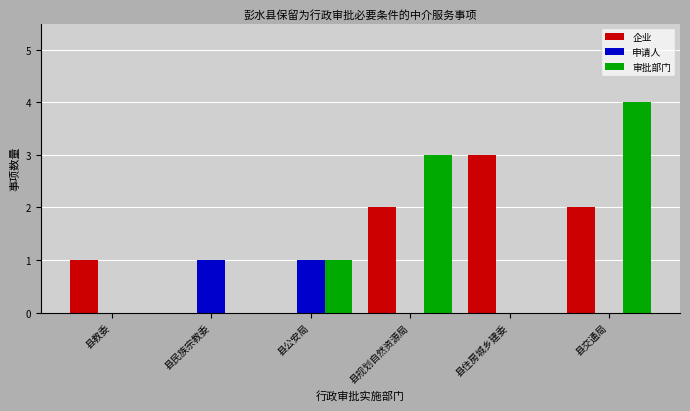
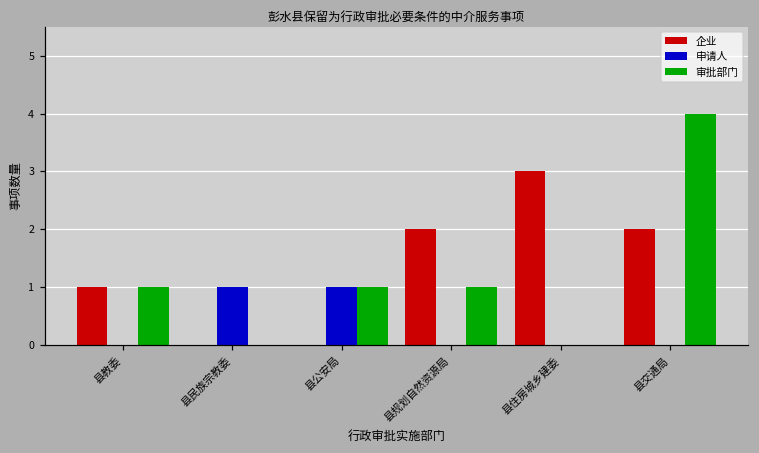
  {
    "企业": {
      "县教委": 1,
      "县民族宗教委": 0,
      "县公安局": 0,
      "县规划自然资源局": 2,
      "县住房城乡建委": 3,
      "县交通局": 2
    },
    "申请人": {
      "县教委": 0,
      "县民族宗教委": 1,
      "县公安局": 1,
      "县规划自然资源局": 0,
      "县住房城乡建委": 0,
      "县交通局": 0
    },
    "审批部门": {
-     "县教委": 0,
+     "县教委": 1,
      "县民族宗教委": 0,
      "县公安局": 1,
-     "县规划自然资源局": 3,
+     "县规划自然资源局": 1,
      "县住房城乡建委": 0,
      "县交通局": 4
    }
  }
